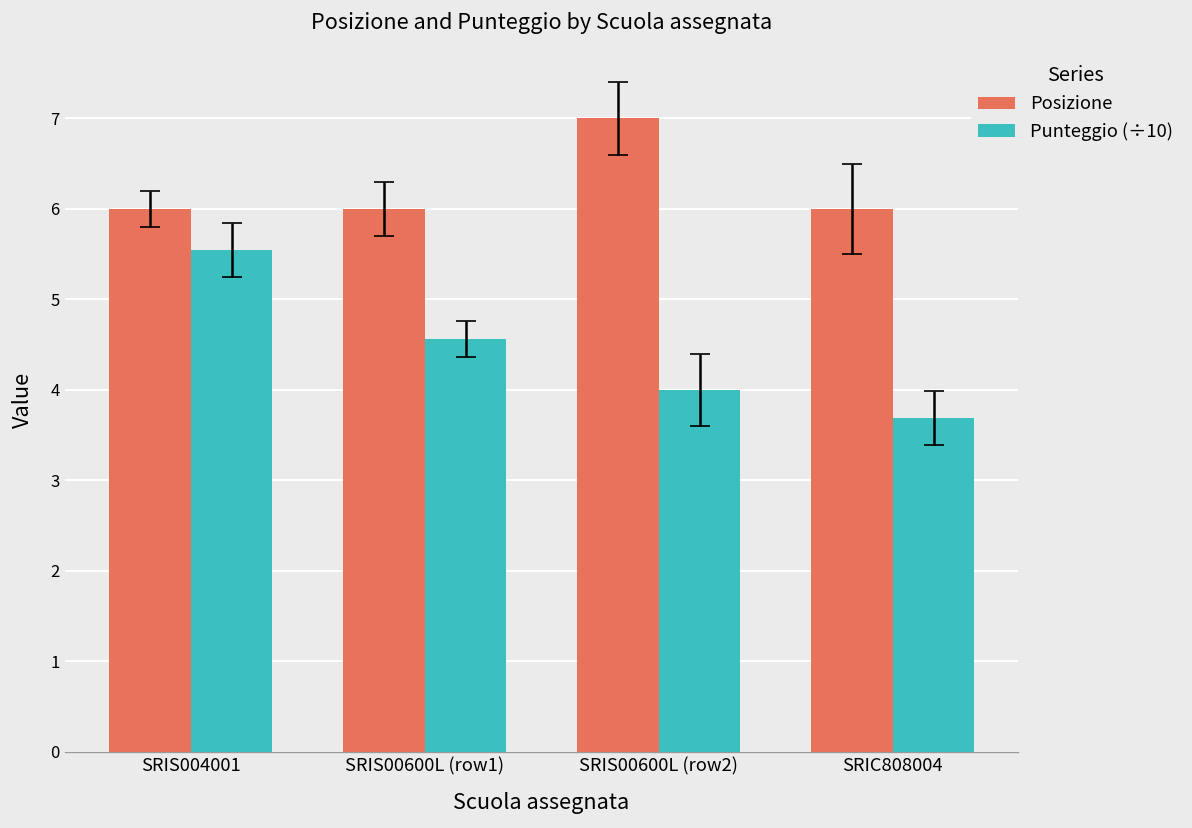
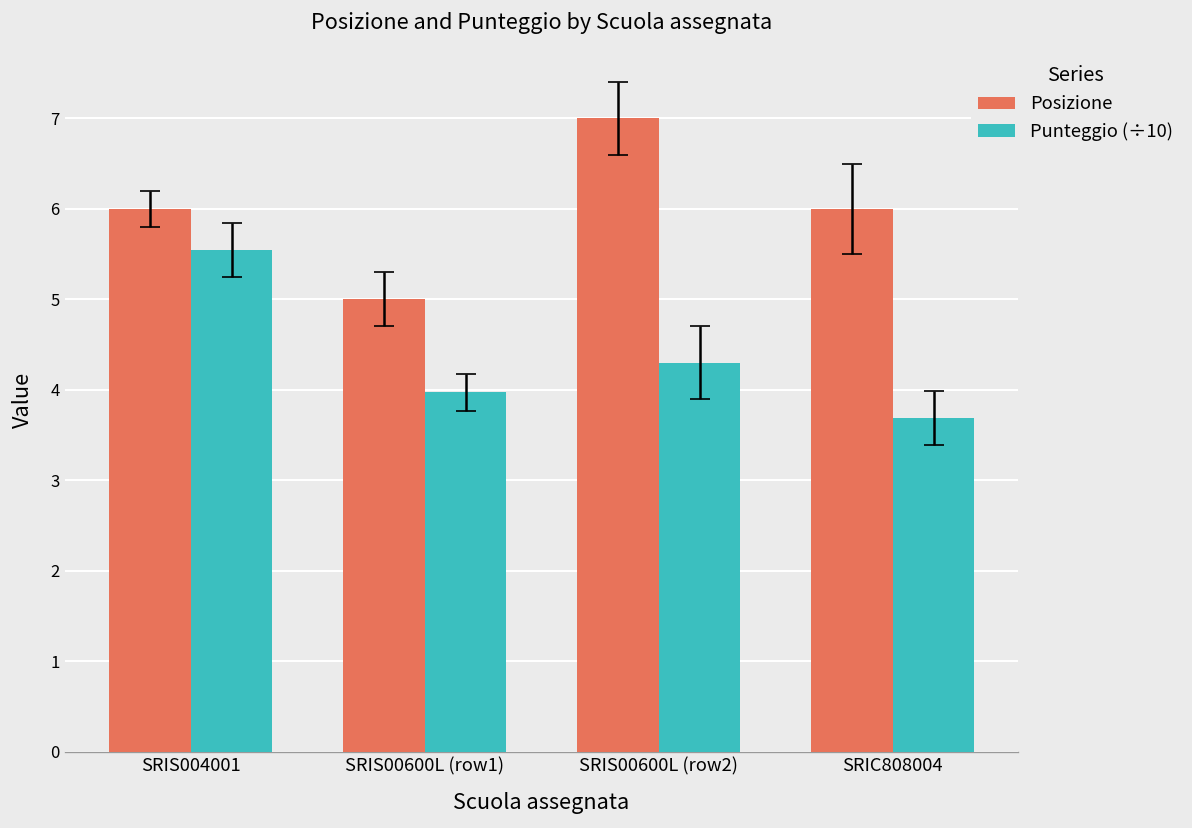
  {
    "Posizione": {
      "SRIS004001": 6,
-     "SRIS00600L (row1)": 6,
+     "SRIS00600L (row1)": 5,
      "SRIS00600L (row2)": 7,
      "SRIC808004": 6
    },
    "Punteggio (÷10)": {
      "SRIS004001": 5.5,
-     "SRIS00600L (row1)": 4.6,
-     "SRIS00600L (row2)": 4.0,
+     "SRIS00600L (row1)": 4.0,
+     "SRIS00600L (row2)": 4.3,
      "SRIC808004": 3.7
    }
  }
